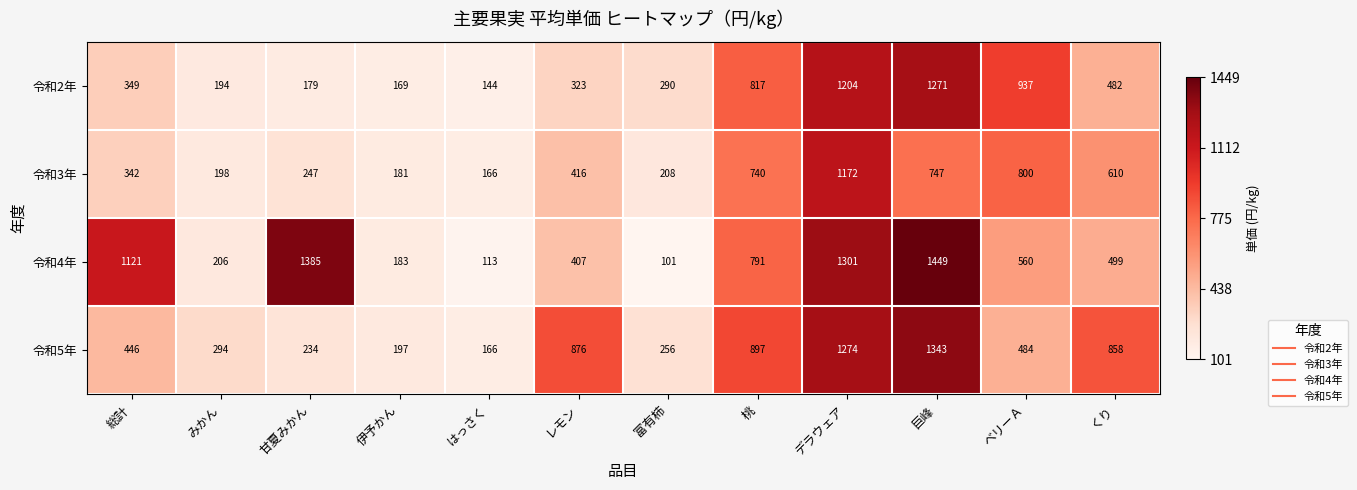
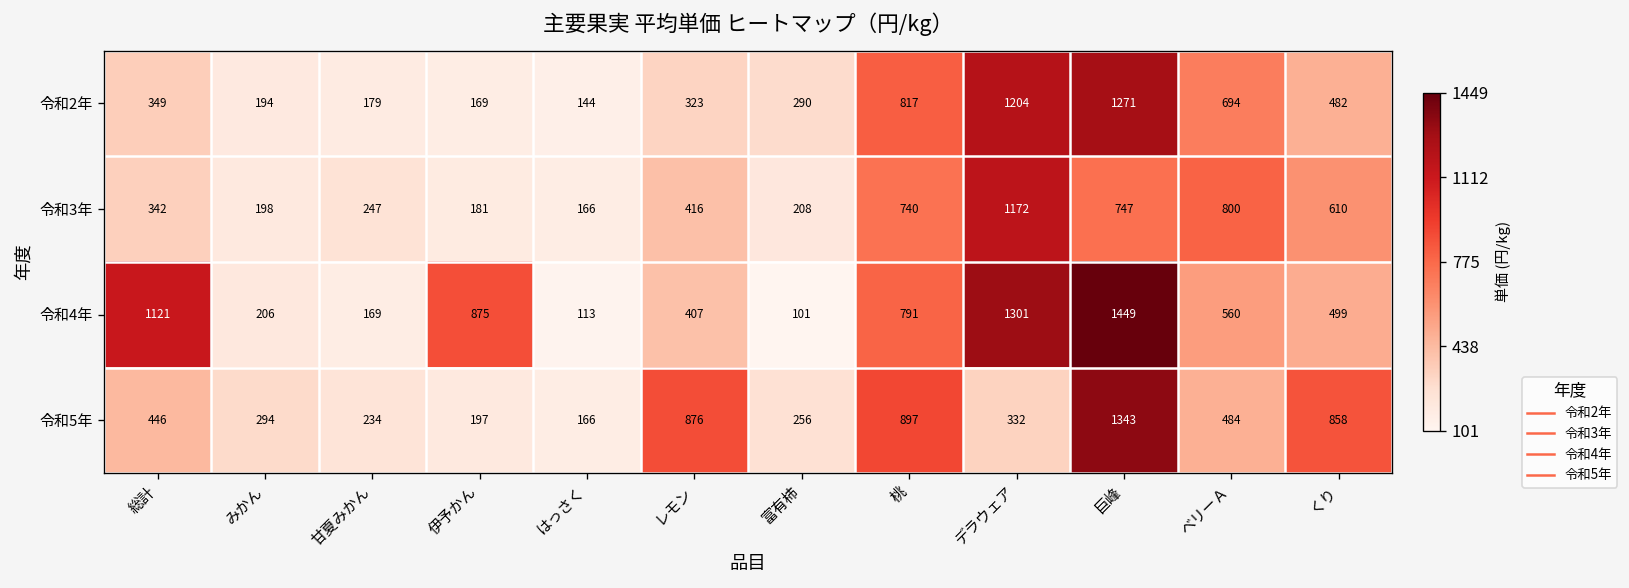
  {
    "令和2年": {
      "総計": 349,
      "みかん": 194,
      "甘夏みかん": 179,
      "伊予かん": 169,
      "はっさく": 144,
      "レモン": 323,
      "富有柿": 290,
      "桃": 817,
      "デラウェア": 1204,
      "巨峰": 1271,
-     "ベリーＡ": 937,
+     "ベリーＡ": 694,
      "くり": 482
    },
    "令和3年": {
      "総計": 342,
      "みかん": 198,
      "甘夏みかん": 247,
      "伊予かん": 181,
      "はっさく": 166,
      "レモン": 416,
      "富有柿": 208,
      "桃": 740,
      "デラウェア": 1172,
      "巨峰": 747,
      "ベリーＡ": 800,
      "くり": 610
    },
    "令和4年": {
      "総計": 1121,
      "みかん": 206,
-     "甘夏みかん": 1385,
-     "伊予かん": 183,
+     "甘夏みかん": 169,
+     "伊予かん": 875,
      "はっさく": 113,
      "レモン": 407,
      "富有柿": 101,
      "桃": 791,
      "デラウェア": 1301,
      "巨峰": 1449,
      "ベリーＡ": 560,
      "くり": 499
    },
    "令和5年": {
      "総計": 446,
      "みかん": 294,
      "甘夏みかん": 234,
      "伊予かん": 197,
      "はっさく": 166,
      "レモン": 876,
      "富有柿": 256,
      "桃": 897,
-     "デラウェア": 1274,
+     "デラウェア": 332,
      "巨峰": 1343,
      "ベリーＡ": 484,
      "くり": 858
    }
  }
